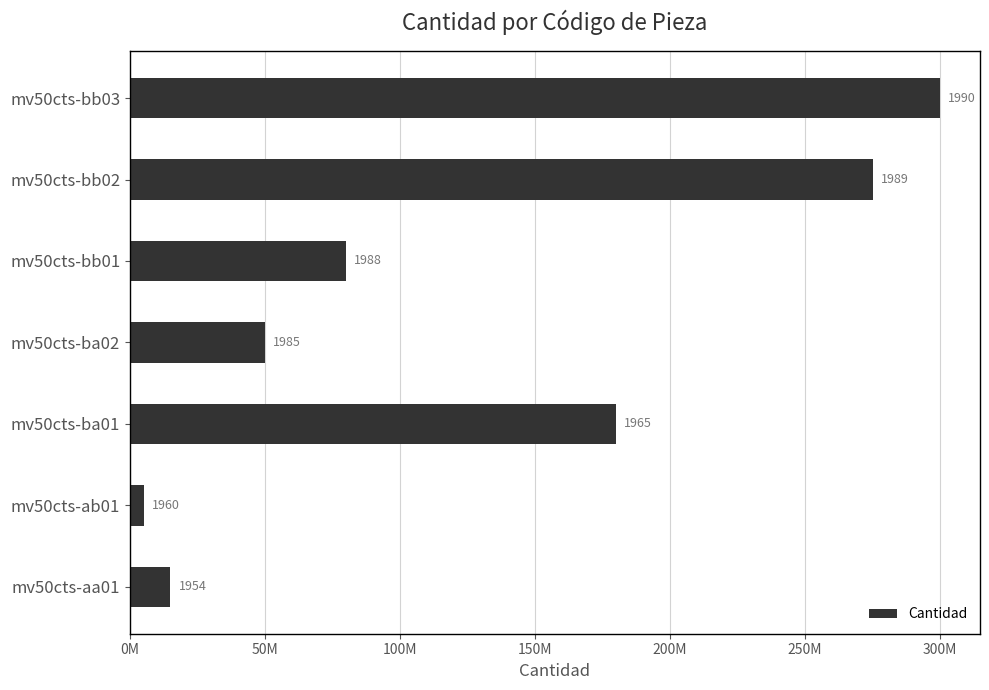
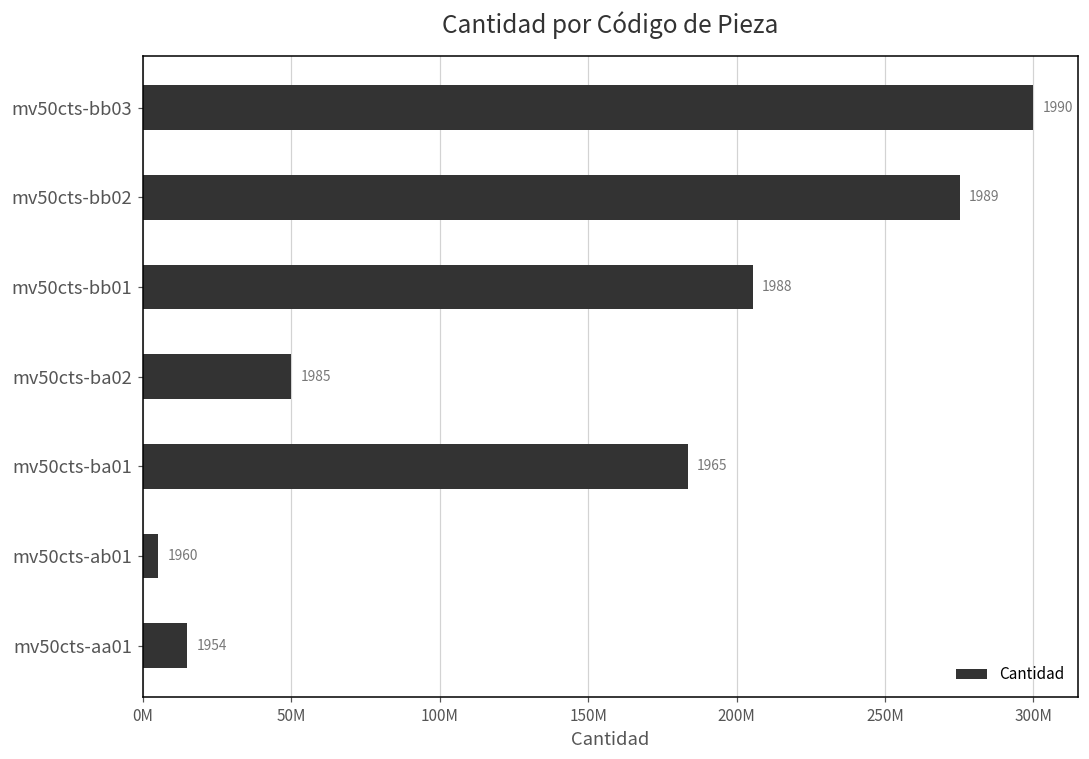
  {
-   "mv50cts-bb01": 80000000,
-   "mv50cts-ba01": 180000000
+   "mv50cts-bb01": 205000000,
+   "mv50cts-ba01": 183000000
  }
